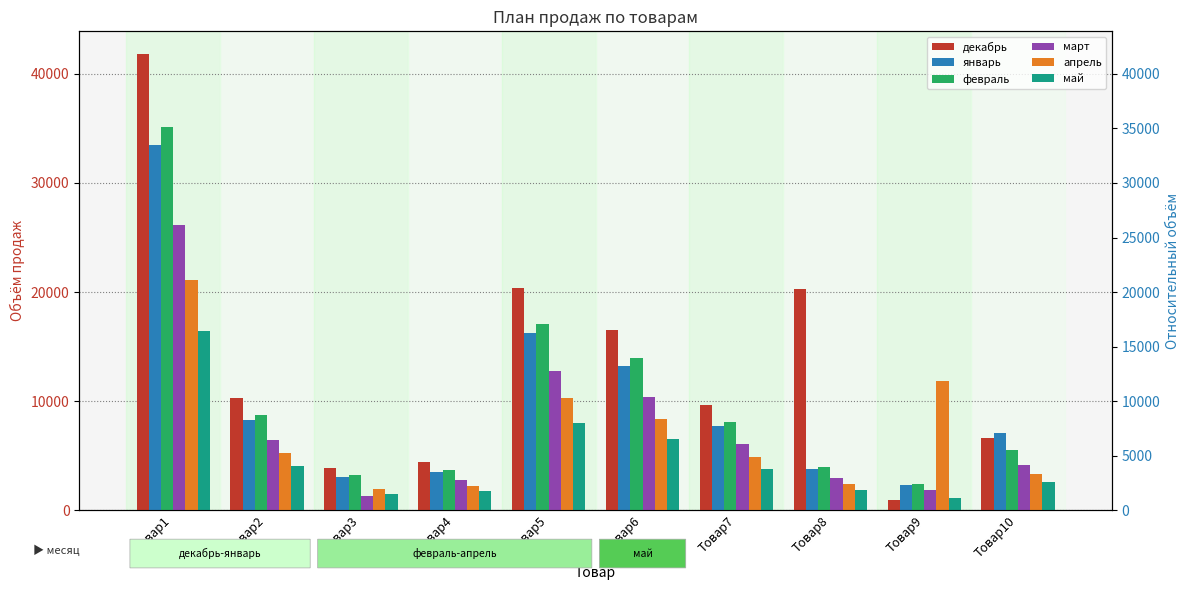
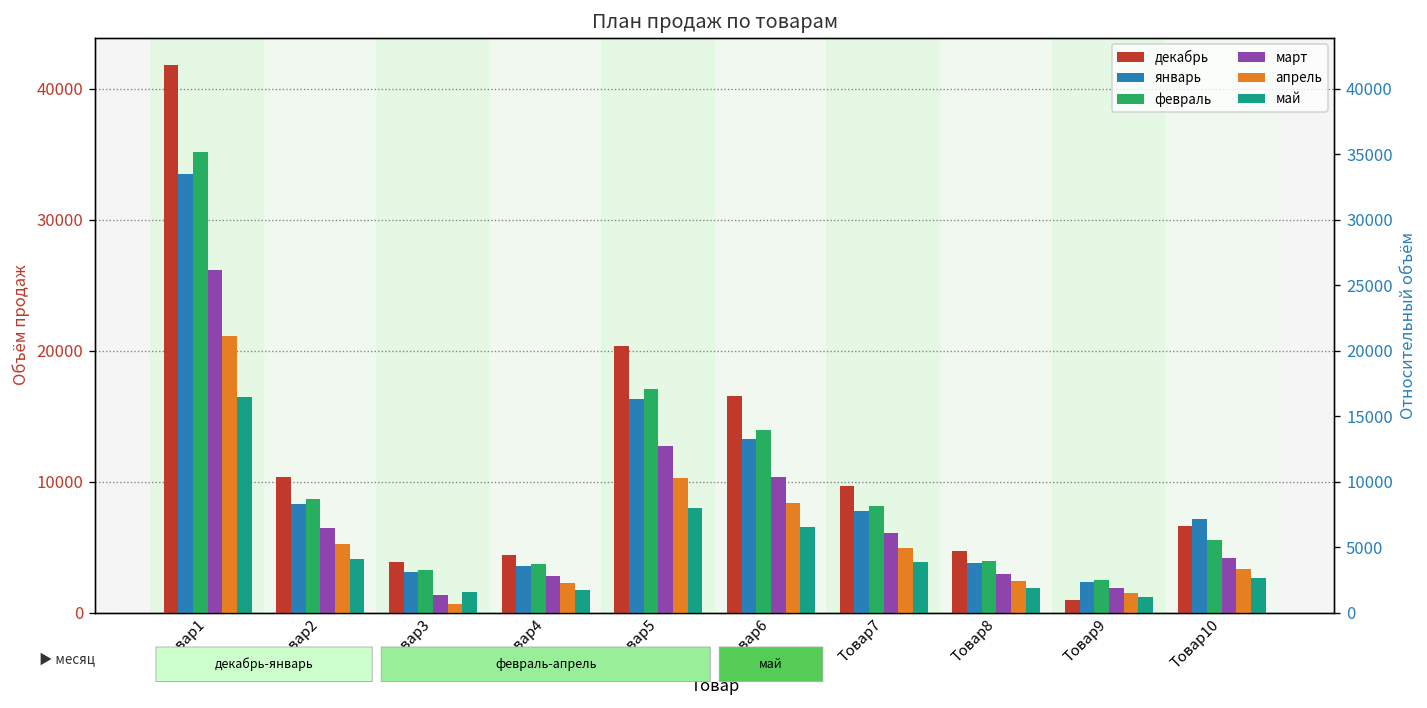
  {
    "декабрь": {
      "Товар1": 41800,
      "Товар2": 10300,
      "Товар3": 3900,
      "Товар4": 4400,
      "Товар5": 20400,
      "Товар6": 16600,
      "Товар7": 9700,
-     "Товар8": 20300,
+     "Товар8": 4700,
      "Товар9": 1000,
      "Товар10": 6600
    },
    "январь": {
      "Товар1": 33400,
      "Товар2": 8300,
      "Товар3": 3100,
      "Товар4": 3500,
      "Товар5": 16300,
      "Товар6": 13300,
      "Товар7": 7700,
      "Товар8": 3800,
      "Товар9": 2300,
      "Товар10": 7100
    },
    "март": {
      "Товар1": 26200,
      "Товар2": 6500,
      "Товар3": 1300,
      "Товар4": 2800,
      "Товар5": 12700,
      "Товар6": 10400,
      "Товар7": 6100,
      "Товар8": 3000,
      "Товар9": 1800,
      "Товар10": 4100
    },
    "апрель": {
      "Товар1": 21100,
      "Товар2": 5200,
-     "Товар3": 2000,
+     "Товар3": 700,
      "Товар4": 2200,
      "Товар5": 10300,
      "Товар6": 8400,
      "Товар7": 4900,
      "Товар8": 2400,
-     "Товар9": 11900,
+     "Товар9": 1500,
      "Товар10": 3400
    }
  }
